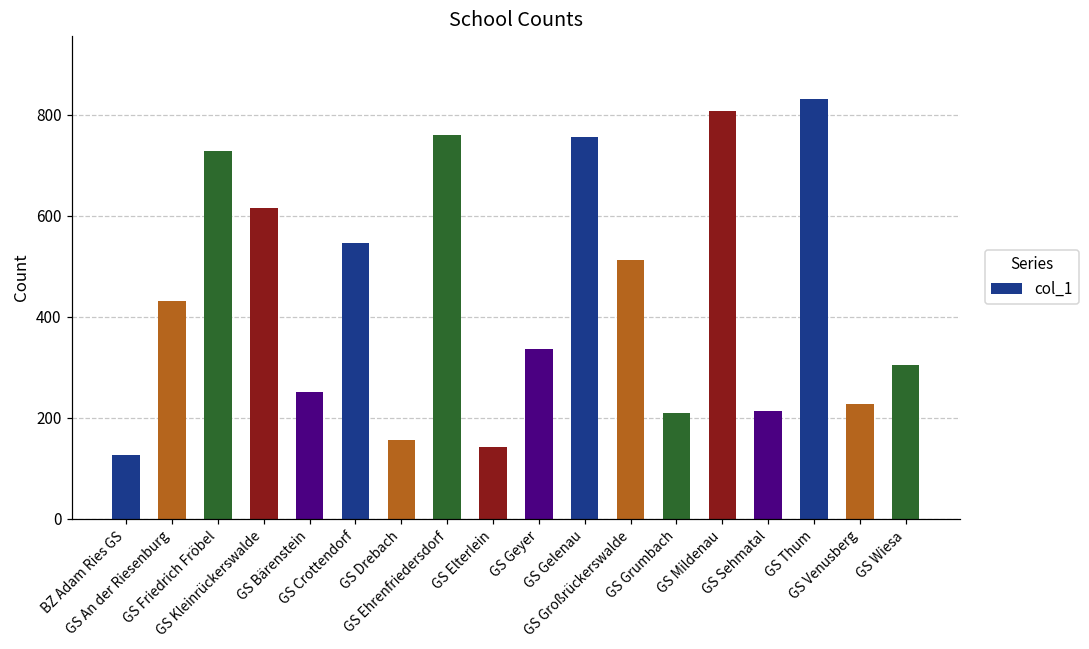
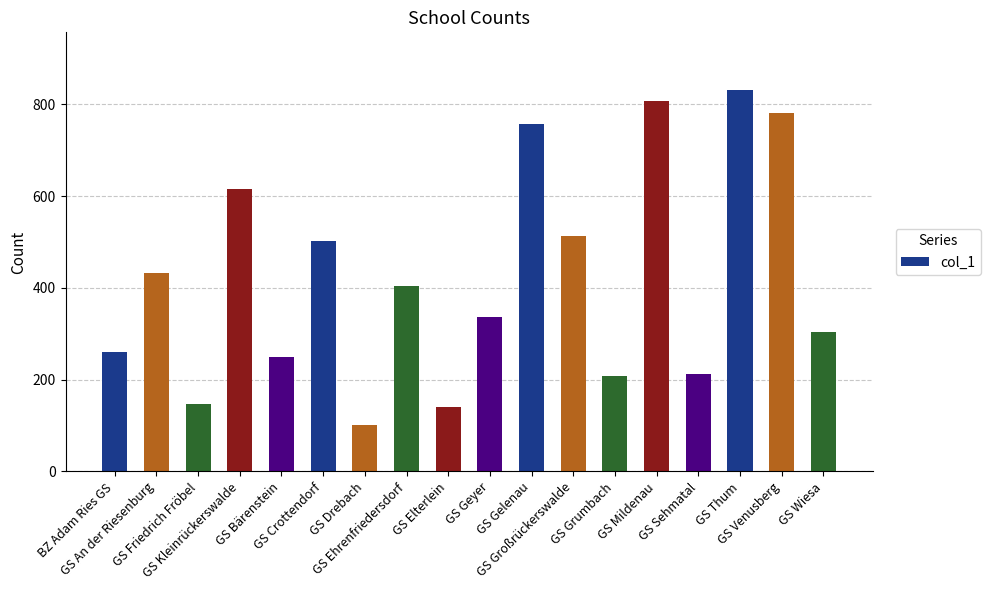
  {
-   "BZ Adam Ries GS": 130,
+   "BZ Adam Ries GS": 260,
    "GS An der Riesenburg": 430,
-   "GS Friedrich Fröbel": 730,
+   "GS Friedrich Fröbel": 150,
    "GS Kleinrückerswalde": 620,
    "GS Bärenstein": 250,
-   "GS Crottendorf": 550,
-   "GS Drebach": 160,
-   "GS Ehrenfriedersdorf": 760,
+   "GS Crottendorf": 500,
+   "GS Drebach": 100,
+   "GS Ehrenfriedersdorf": 410,
    "GS Elterlein": 140,
    "GS Geyer": 340,
    "GS Gelenau": 760,
    "GS Großrückerswalde": 510,
    "GS Grumbach": 210,
    "GS Mildenau": 810,
    "GS Sehmatal": 210,
    "GS Thum": 830,
-   "GS Venusberg": 230,
+   "GS Venusberg": 780,
    "GS Wiesa": 300
  }
